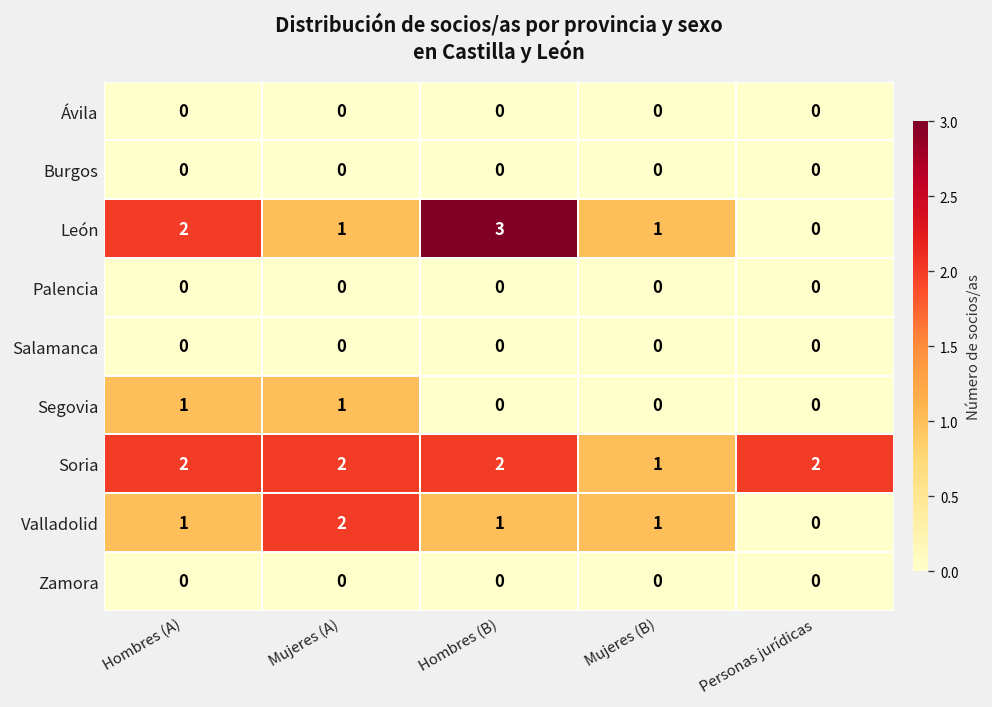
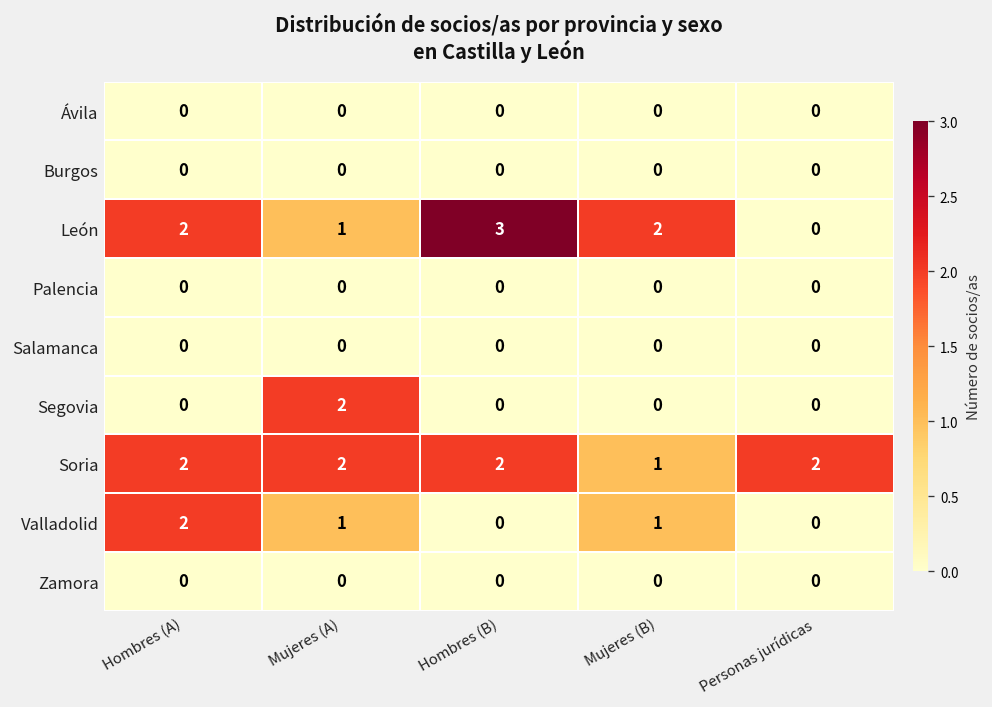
  {
    "Ávila": {
      "Hombres (A)": 0,
      "Mujeres (A)": 0,
      "Hombres (B)": 0,
      "Mujeres (B)": 0,
      "Personas jurídicas": 0
    },
    "Burgos": {
      "Hombres (A)": 0,
      "Mujeres (A)": 0,
      "Hombres (B)": 0,
      "Mujeres (B)": 0,
      "Personas jurídicas": 0
    },
    "León": {
      "Hombres (A)": 2,
      "Mujeres (A)": 1,
      "Hombres (B)": 3,
-     "Mujeres (B)": 1,
+     "Mujeres (B)": 2,
      "Personas jurídicas": 0
    },
    "Palencia": {
      "Hombres (A)": 0,
      "Mujeres (A)": 0,
      "Hombres (B)": 0,
      "Mujeres (B)": 0,
      "Personas jurídicas": 0
    },
    "Salamanca": {
      "Hombres (A)": 0,
      "Mujeres (A)": 0,
      "Hombres (B)": 0,
      "Mujeres (B)": 0,
      "Personas jurídicas": 0
    },
    "Segovia": {
-     "Hombres (A)": 1,
-     "Mujeres (A)": 1,
+     "Hombres (A)": 0,
+     "Mujeres (A)": 2,
      "Hombres (B)": 0,
      "Mujeres (B)": 0,
      "Personas jurídicas": 0
    },
    "Soria": {
      "Hombres (A)": 2,
      "Mujeres (A)": 2,
      "Hombres (B)": 2,
      "Mujeres (B)": 1,
      "Personas jurídicas": 2
    },
    "Valladolid": {
-     "Hombres (A)": 1,
-     "Mujeres (A)": 2,
-     "Hombres (B)": 1,
+     "Hombres (A)": 2,
+     "Mujeres (A)": 1,
+     "Hombres (B)": 0,
      "Mujeres (B)": 1,
      "Personas jurídicas": 0
    },
    "Zamora": {
      "Hombres (A)": 0,
      "Mujeres (A)": 0,
      "Hombres (B)": 0,
      "Mujeres (B)": 0,
      "Personas jurídicas": 0
    }
  }
